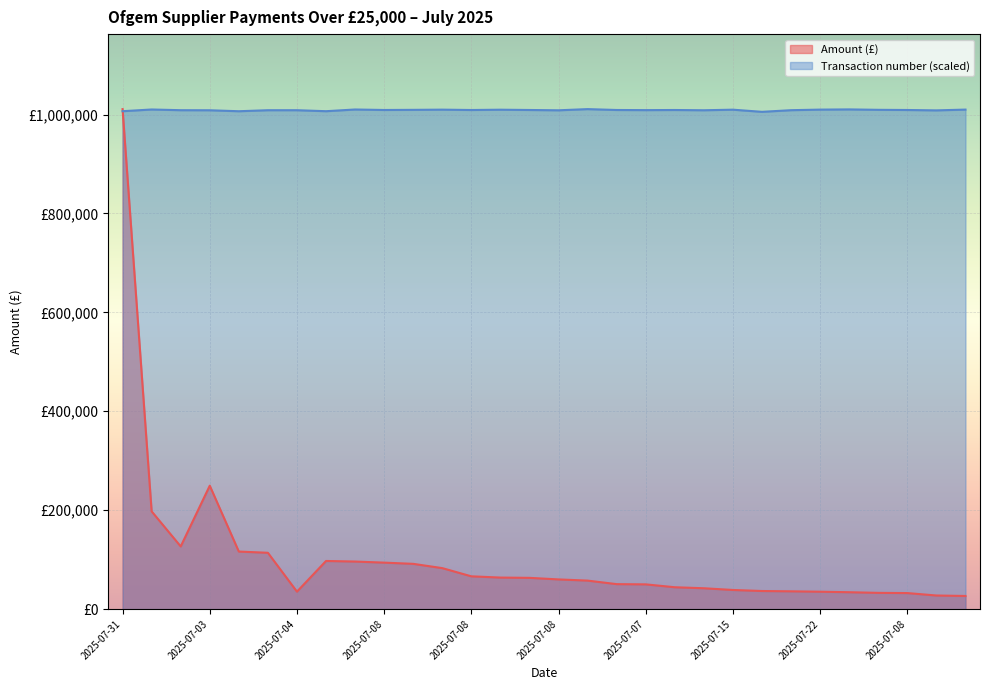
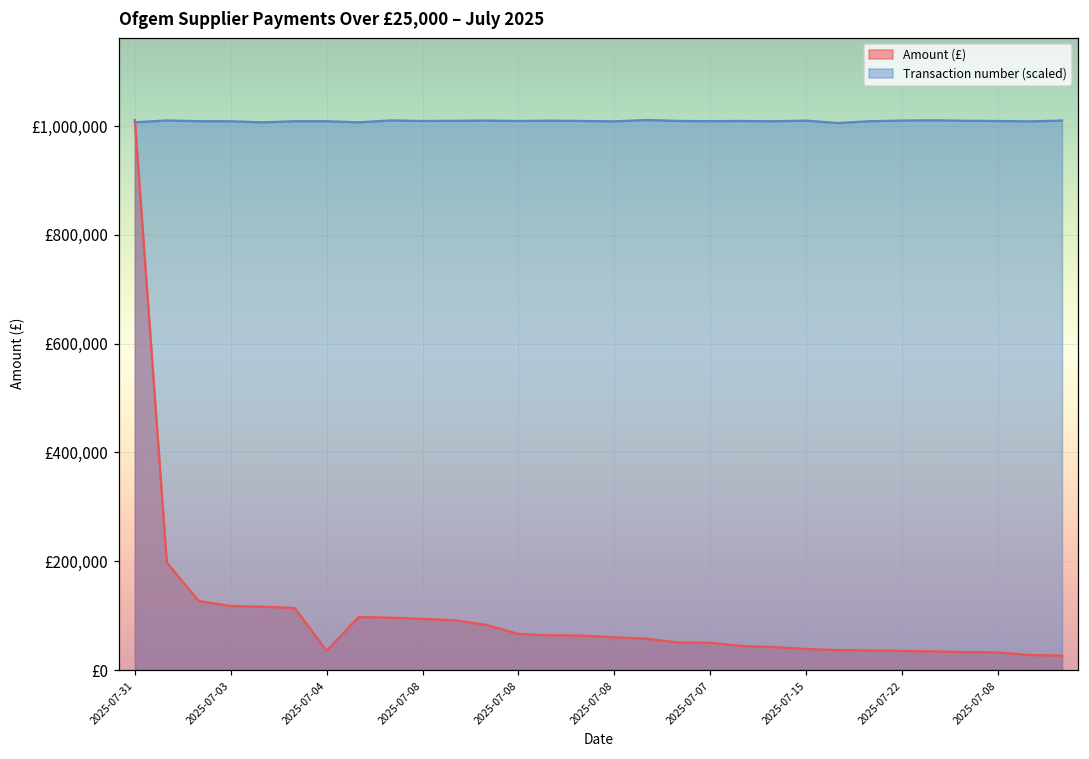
  {
    "Amount (£)": {
-     "2025-07-03": "£250,000",
+     "2025-07-03": "£120,000",
      "2025-07-04": "£40,000"
    },
    "Transaction number (scaled)": {
      "2025-07-03": "£1,010,000",
      "2025-07-04": "£1,010,000"
    }
  }
